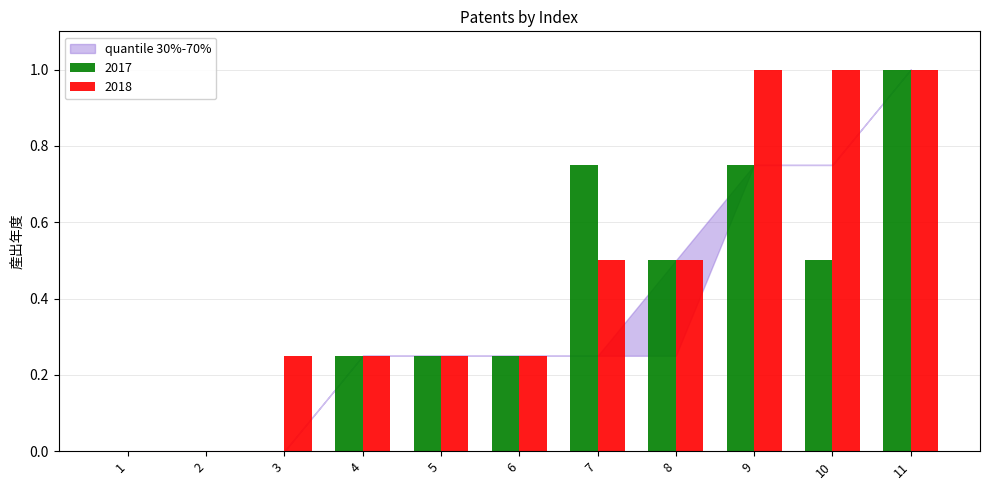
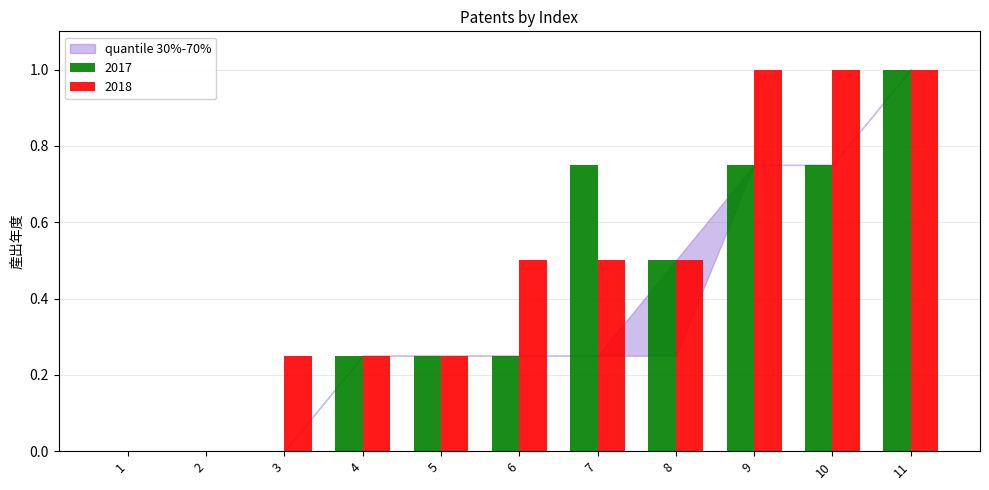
  {
    "2017": {
      "1": 0.00,
      "2": 0.00,
      "3": 0.00,
      "4": 0.25,
      "5": 0.25,
      "6": 0.25,
      "7": 0.75,
      "8": 0.50,
      "9": 0.75,
-     "10": 0.50,
+     "10": 0.75,
      "11": 1.00
    },
    "quantile 30%-70%": {
      "1": 0.00,
      "2": 0.00,
      "3": 0.00,
      "4": 0.00,
      "5": 0.00,
      "6": 0.00,
      "7": 0.00,
      "9": 0.00,
      "10": 0.00,
      "11": 0.00
    },
    "2018": {
      "1": 0.00,
      "2": 0.00,
      "3": 0.25,
      "4": 0.25,
      "5": 0.25,
-     "6": 0.25,
+     "6": 0.50,
      "7": 0.50,
      "8": 0.50,
      "9": 1.00,
      "10": 1.00,
      "11": 1.00
    }
  }
